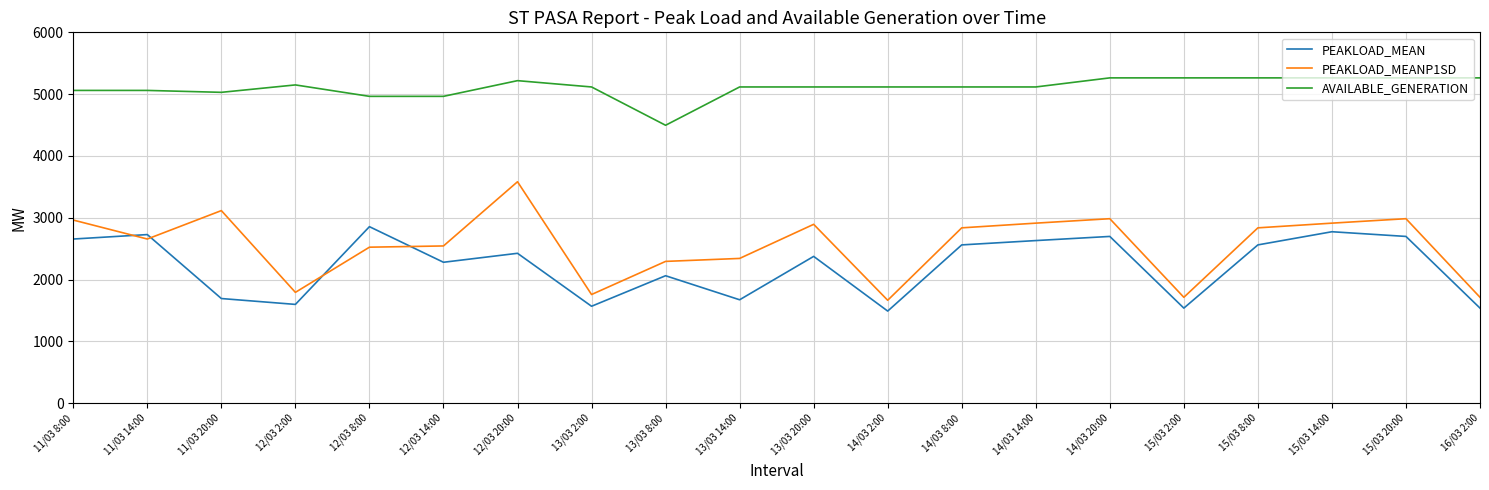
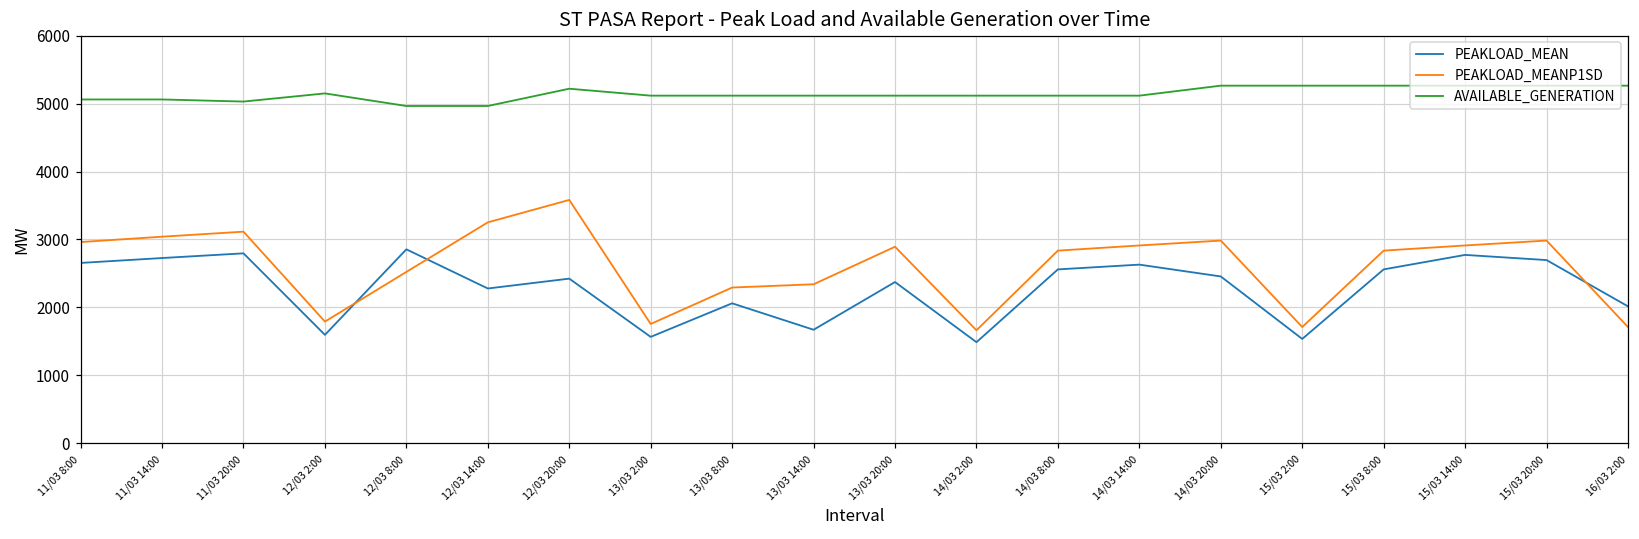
  {
    "PEAKLOAD_MEAN": {
      "11/03 8:00": 2700,
      "11/03 14:00": 2700,
-     "11/03 20:00": 1700,
+     "11/03 20:00": 2800,
      "12/03 2:00": 1600,
      "12/03 8:00": 2900,
      "12/03 14:00": 2300,
      "12/03 20:00": 2400,
      "13/03 2:00": 1600,
      "13/03 8:00": 2100,
      "13/03 14:00": 1700,
      "13/03 20:00": 2400,
      "14/03 2:00": 1500,
      "14/03 8:00": 2600,
      "14/03 14:00": 2600,
-     "14/03 20:00": 2700,
+     "14/03 20:00": 2500,
      "15/03 2:00": 1500,
      "15/03 8:00": 2600,
      "15/03 14:00": 2800,
      "15/03 20:00": 2700,
-     "16/03 2:00": 1500
+     "16/03 2:00": 2000
    },
    "PEAKLOAD_MEANP1SD": {
      "11/03 8:00": 3000,
-     "11/03 14:00": 2700,
+     "11/03 14:00": 3000,
      "11/03 20:00": 3100,
      "12/03 2:00": 1800,
      "12/03 8:00": 2500,
-     "12/03 14:00": 2500,
+     "12/03 14:00": 3300,
      "12/03 20:00": 3600,
      "13/03 2:00": 1800,
      "13/03 8:00": 2300,
      "13/03 14:00": 2300,
      "13/03 20:00": 2900,
      "14/03 2:00": 1700,
      "14/03 8:00": 2800,
      "14/03 14:00": 2900,
      "14/03 20:00": 3000,
      "15/03 2:00": 1700,
      "15/03 8:00": 2800,
      "15/03 14:00": 2900,
      "15/03 20:00": 3000,
      "16/03 2:00": 1700
    },
    "AVAILABLE_GENERATION": {
      "11/03 8:00": 5100,
      "11/03 14:00": 5100,
      "11/03 20:00": 5000,
      "12/03 2:00": 5100,
      "12/03 8:00": 5000,
      "12/03 14:00": 5000,
      "12/03 20:00": 5200,
      "13/03 2:00": 5100,
-     "13/03 8:00": 4500,
+     "13/03 8:00": 5100,
      "13/03 14:00": 5100,
      "13/03 20:00": 5100,
      "14/03 2:00": 5100,
      "14/03 8:00": 5100,
      "14/03 14:00": 5100,
      "14/03 20:00": 5300,
      "15/03 2:00": 5300,
      "15/03 8:00": 5300,
      "16/03 2:00": 5300
    }
  }
